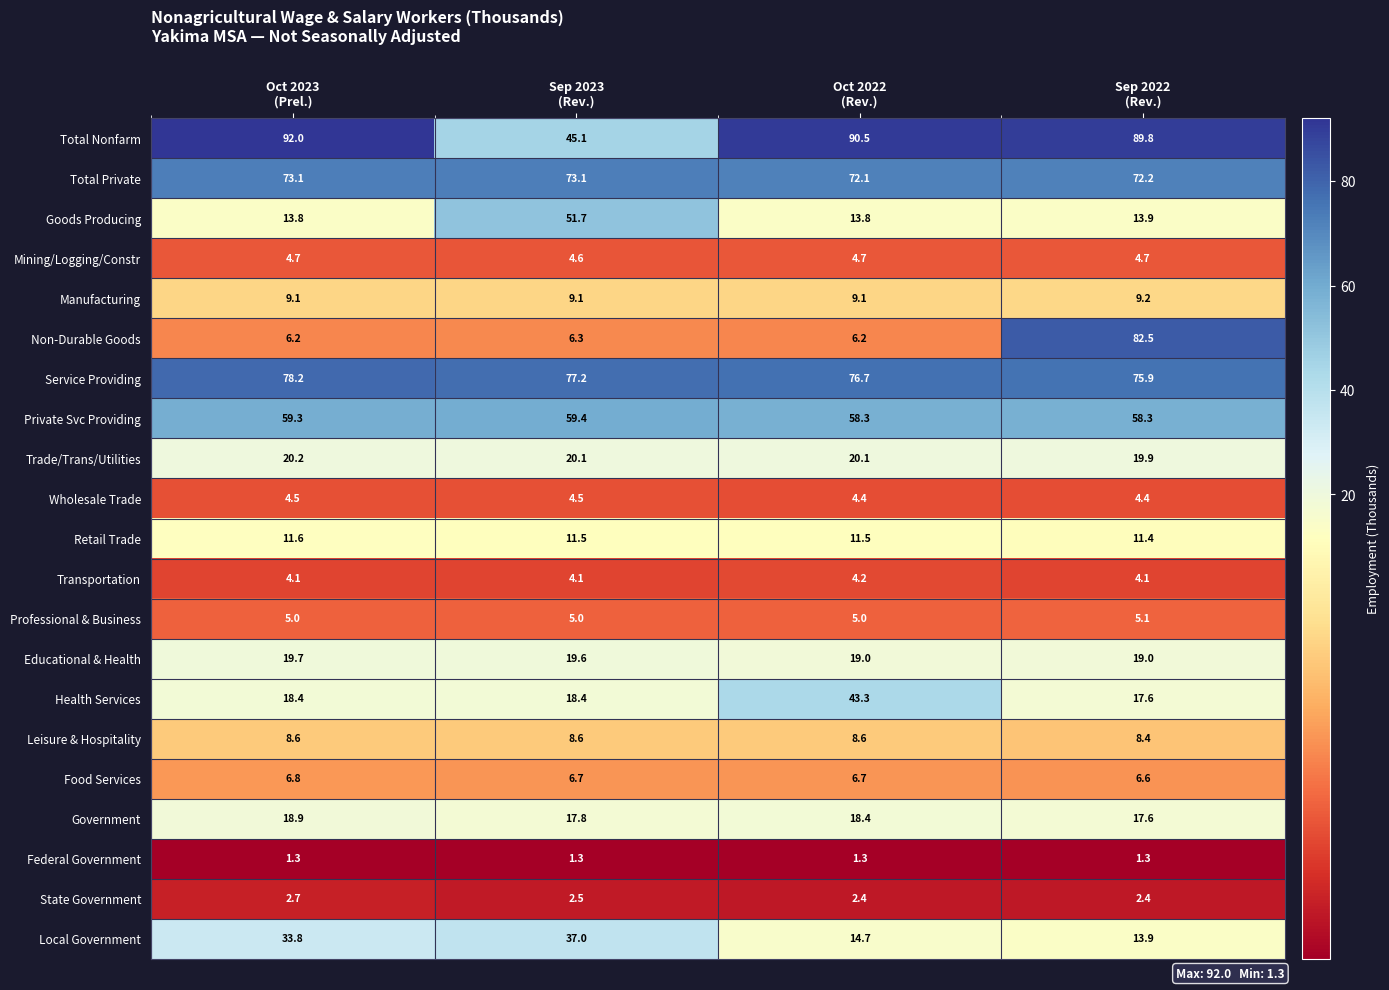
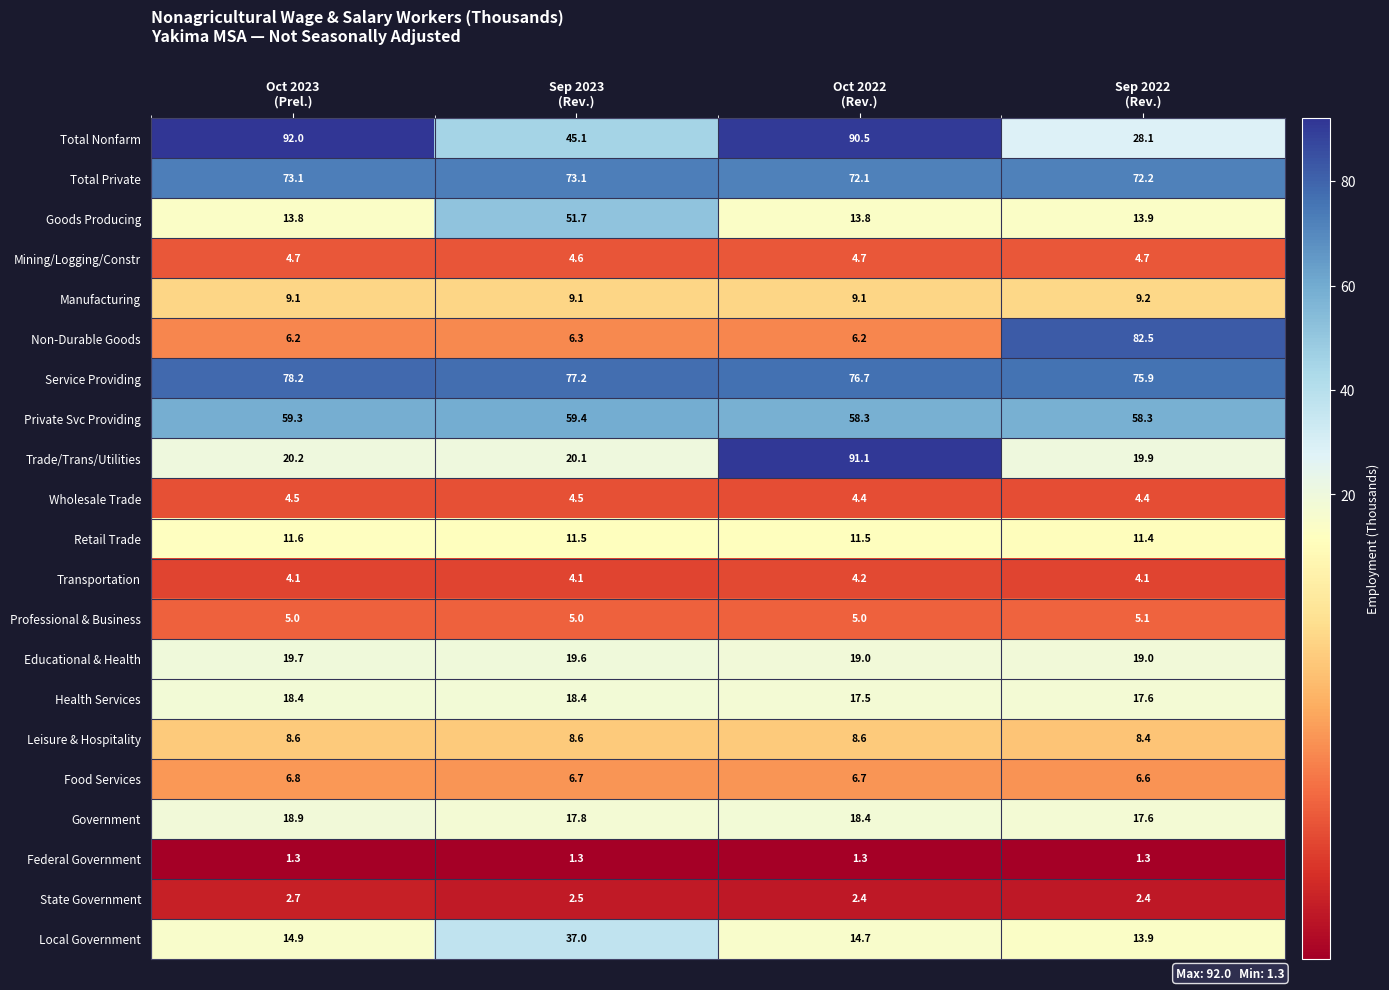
  {
    "Total Nonfarm": {
      "Oct 2023 (Prel.)": 92.0,
      "Sep 2023 (Rev.)": 45.1,
      "Oct 2022 (Rev.)": 90.5,
-     "Sep 2022 (Rev.)": 89.8
+     "Sep 2022 (Rev.)": 28.1
    },
    "Total Private": {
      "Oct 2023 (Prel.)": 73.1,
      "Sep 2023 (Rev.)": 73.1,
      "Oct 2022 (Rev.)": 72.1,
      "Sep 2022 (Rev.)": 72.2
    },
    "Goods Producing": {
      "Oct 2023 (Prel.)": 13.8,
      "Sep 2023 (Rev.)": 51.7,
      "Oct 2022 (Rev.)": 13.8,
      "Sep 2022 (Rev.)": 13.9
    },
    "Mining/Logging/Constr": {
      "Oct 2023 (Prel.)": 4.7,
      "Sep 2023 (Rev.)": 4.6,
      "Oct 2022 (Rev.)": 4.7,
      "Sep 2022 (Rev.)": 4.7
    },
    "Manufacturing": {
      "Oct 2023 (Prel.)": 9.1,
      "Sep 2023 (Rev.)": 9.1,
      "Oct 2022 (Rev.)": 9.1,
      "Sep 2022 (Rev.)": 9.2
    },
    "Non-Durable Goods": {
      "Oct 2023 (Prel.)": 6.2,
      "Sep 2023 (Rev.)": 6.3,
      "Oct 2022 (Rev.)": 6.2,
      "Sep 2022 (Rev.)": 82.5
    },
    "Service Providing": {
      "Oct 2023 (Prel.)": 78.2,
      "Sep 2023 (Rev.)": 77.2,
      "Oct 2022 (Rev.)": 76.7,
      "Sep 2022 (Rev.)": 75.9
    },
    "Private Svc Providing": {
      "Oct 2023 (Prel.)": 59.3,
      "Sep 2023 (Rev.)": 59.4,
      "Oct 2022 (Rev.)": 58.3,
      "Sep 2022 (Rev.)": 58.3
    },
    "Trade/Trans/Utilities": {
      "Oct 2023 (Prel.)": 20.2,
      "Sep 2023 (Rev.)": 20.1,
-     "Oct 2022 (Rev.)": 20.1,
+     "Oct 2022 (Rev.)": 91.1,
      "Sep 2022 (Rev.)": 19.9
    },
    "Wholesale Trade": {
      "Oct 2023 (Prel.)": 4.5,
      "Sep 2023 (Rev.)": 4.5,
      "Oct 2022 (Rev.)": 4.4,
      "Sep 2022 (Rev.)": 4.4
    },
    "Retail Trade": {
      "Oct 2023 (Prel.)": 11.6,
      "Sep 2023 (Rev.)": 11.5,
      "Oct 2022 (Rev.)": 11.5,
      "Sep 2022 (Rev.)": 11.4
    },
    "Transportation": {
      "Oct 2023 (Prel.)": 4.1,
      "Sep 2023 (Rev.)": 4.1,
      "Oct 2022 (Rev.)": 4.2,
      "Sep 2022 (Rev.)": 4.1
    },
    "Professional & Business": {
      "Oct 2023 (Prel.)": 5.0,
      "Sep 2023 (Rev.)": 5.0,
      "Oct 2022 (Rev.)": 5.0,
      "Sep 2022 (Rev.)": 5.1
    },
    "Educational & Health": {
      "Oct 2023 (Prel.)": 19.7,
      "Sep 2023 (Rev.)": 19.6,
      "Oct 2022 (Rev.)": 19.0,
      "Sep 2022 (Rev.)": 19.0
    },
    "Health Services": {
      "Oct 2023 (Prel.)": 18.4,
      "Sep 2023 (Rev.)": 18.4,
-     "Oct 2022 (Rev.)": 43.3,
+     "Oct 2022 (Rev.)": 17.5,
      "Sep 2022 (Rev.)": 17.6
    },
    "Leisure & Hospitality": {
      "Oct 2023 (Prel.)": 8.6,
      "Sep 2023 (Rev.)": 8.6,
      "Oct 2022 (Rev.)": 8.6,
      "Sep 2022 (Rev.)": 8.4
    },
    "Food Services": {
      "Oct 2023 (Prel.)": 6.8,
      "Sep 2023 (Rev.)": 6.7,
      "Oct 2022 (Rev.)": 6.7,
      "Sep 2022 (Rev.)": 6.6
    },
    "Government": {
      "Oct 2023 (Prel.)": 18.9,
      "Sep 2023 (Rev.)": 17.8,
      "Oct 2022 (Rev.)": 18.4,
      "Sep 2022 (Rev.)": 17.6
    },
    "Federal Government": {
      "Oct 2023 (Prel.)": 1.3,
      "Sep 2023 (Rev.)": 1.3,
      "Oct 2022 (Rev.)": 1.3,
      "Sep 2022 (Rev.)": 1.3
    },
    "State Government": {
      "Oct 2023 (Prel.)": 2.7,
      "Sep 2023 (Rev.)": 2.5,
      "Oct 2022 (Rev.)": 2.4,
      "Sep 2022 (Rev.)": 2.4
    },
    "Local Government": {
-     "Oct 2023 (Prel.)": 33.8,
+     "Oct 2023 (Prel.)": 14.9,
      "Sep 2023 (Rev.)": 37.0,
      "Oct 2022 (Rev.)": 14.7,
      "Sep 2022 (Rev.)": 13.9
    }
  }
